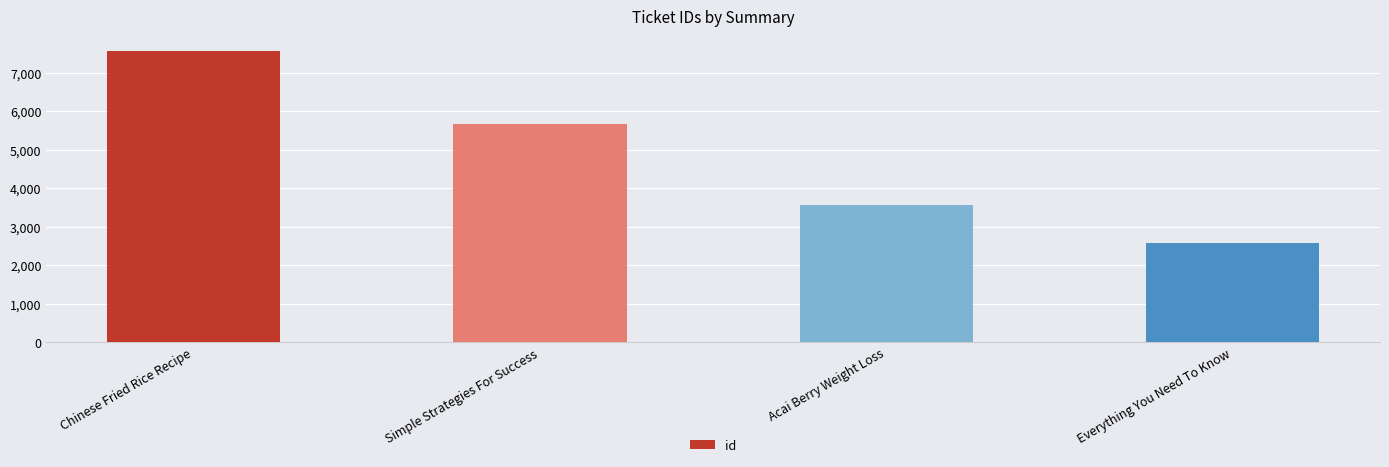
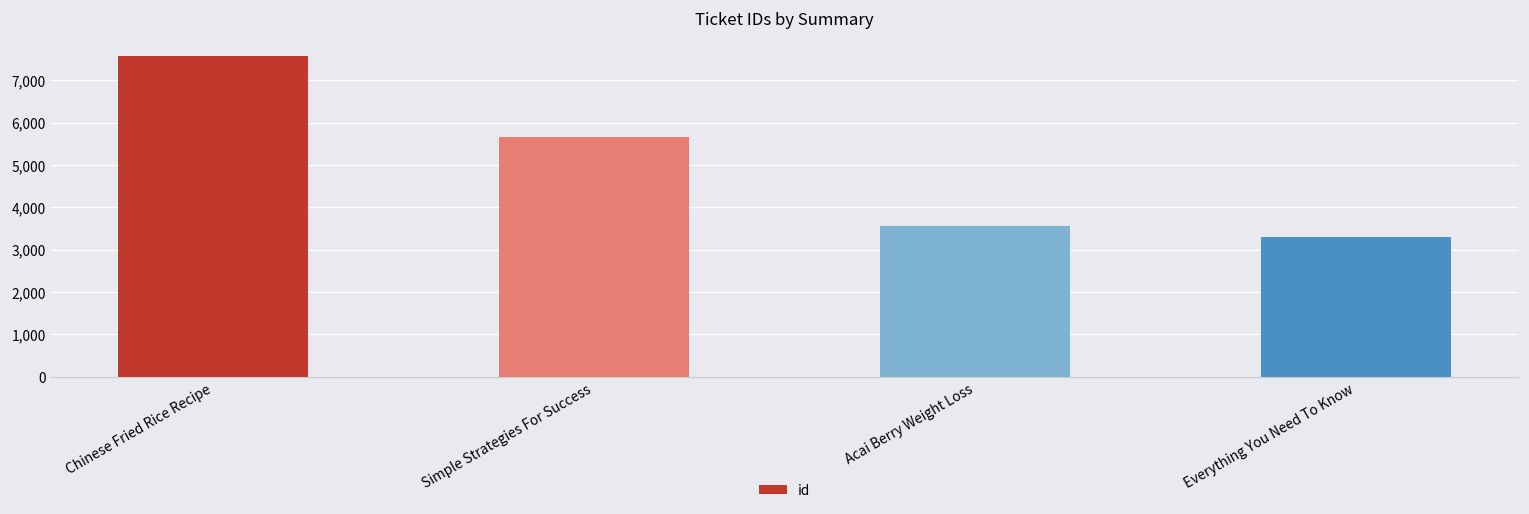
  {
    "Chinese Fried Rice Recipe": "7,600",
    "Simple Strategies For Success": "5,700",
    "Acai Berry Weight Loss": "3,600",
-   "Everything You Need To Know": "2,600"
+   "Everything You Need To Know": "3,300"
  }
